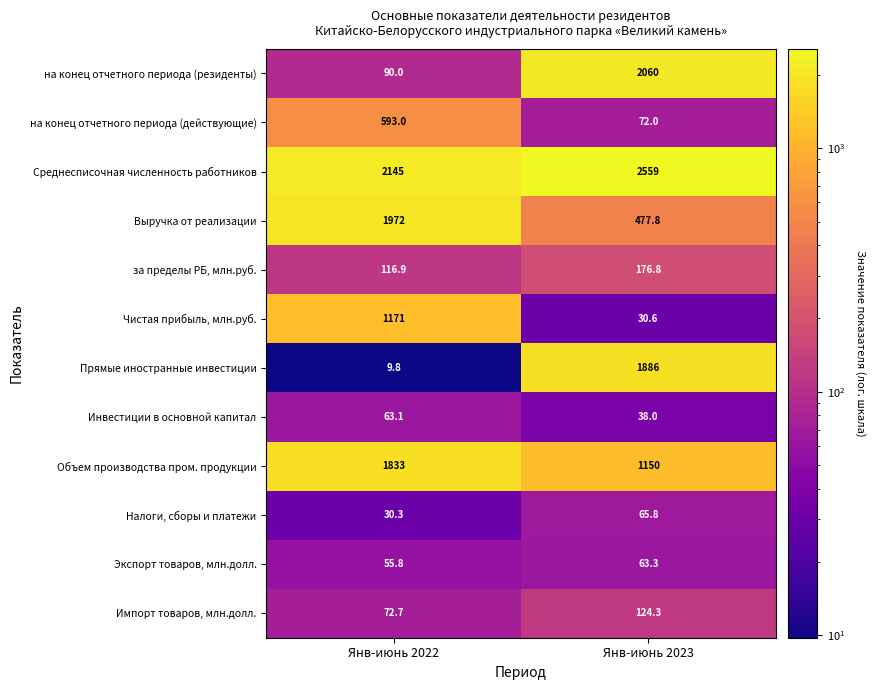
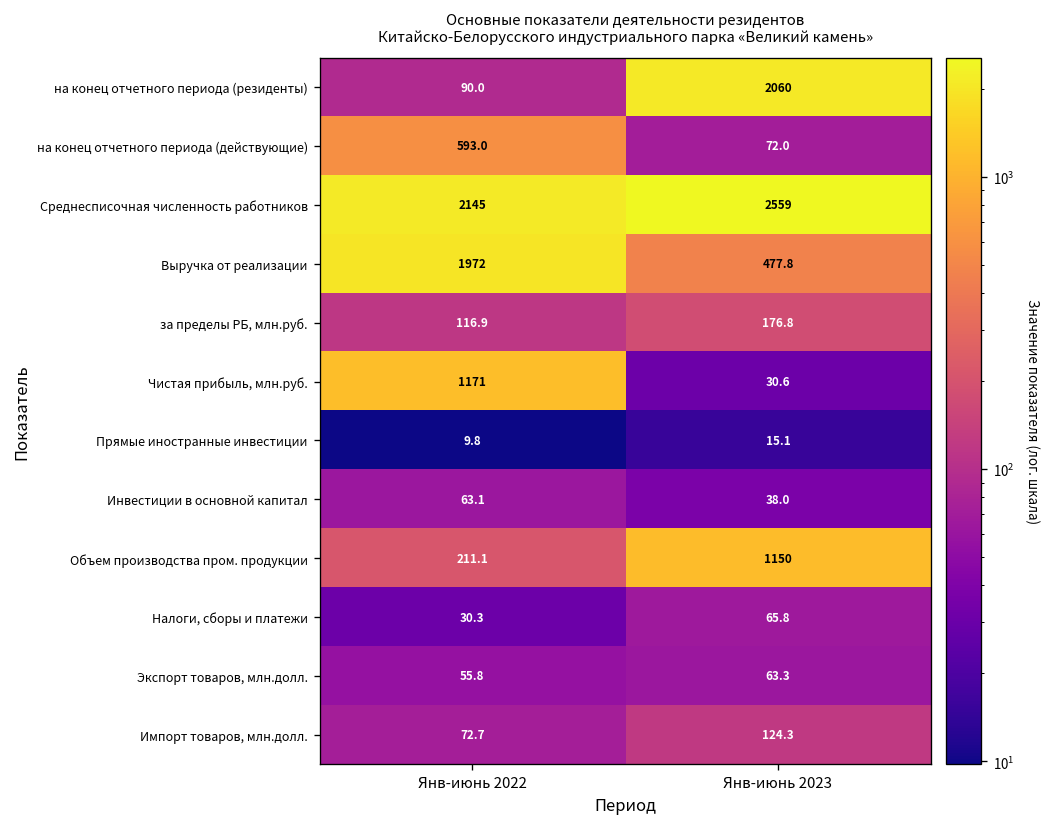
  {
    "на конец отчетного периода (резиденты)": {
      "Янв-июнь 2022": 90.0,
      "Янв-июнь 2023": 2060
    },
    "на конец отчетного периода (действующие)": {
      "Янв-июнь 2022": 593.0,
      "Янв-июнь 2023": 72.0
    },
    "Среднесписочная численность работников": {
      "Янв-июнь 2022": 2145,
      "Янв-июнь 2023": 2559
    },
    "Выручка от реализации": {
      "Янв-июнь 2022": 1972,
      "Янв-июнь 2023": 477.8
    },
    "за пределы РБ, млн.руб.": {
      "Янв-июнь 2022": 116.9,
      "Янв-июнь 2023": 176.8
    },
    "Чистая прибыль, млн.руб.": {
      "Янв-июнь 2022": 1171,
      "Янв-июнь 2023": 30.6
    },
    "Прямые иностранные инвестиции": {
      "Янв-июнь 2022": 9.8,
-     "Янв-июнь 2023": 1886
+     "Янв-июнь 2023": 15.1
    },
    "Инвестиции в основной капитал": {
      "Янв-июнь 2022": 63.1,
      "Янв-июнь 2023": 38.0
    },
    "Объем производства пром. продукции": {
-     "Янв-июнь 2022": 1833,
+     "Янв-июнь 2022": 211.1,
      "Янв-июнь 2023": 1150
    },
    "Налоги, сборы и платежи": {
      "Янв-июнь 2022": 30.3,
      "Янв-июнь 2023": 65.8
    },
    "Экспорт товаров, млн.долл.": {
      "Янв-июнь 2022": 55.8,
      "Янв-июнь 2023": 63.3
    },
    "Импорт товаров, млн.долл.": {
      "Янв-июнь 2022": 72.7,
      "Янв-июнь 2023": 124.3
    }
  }
